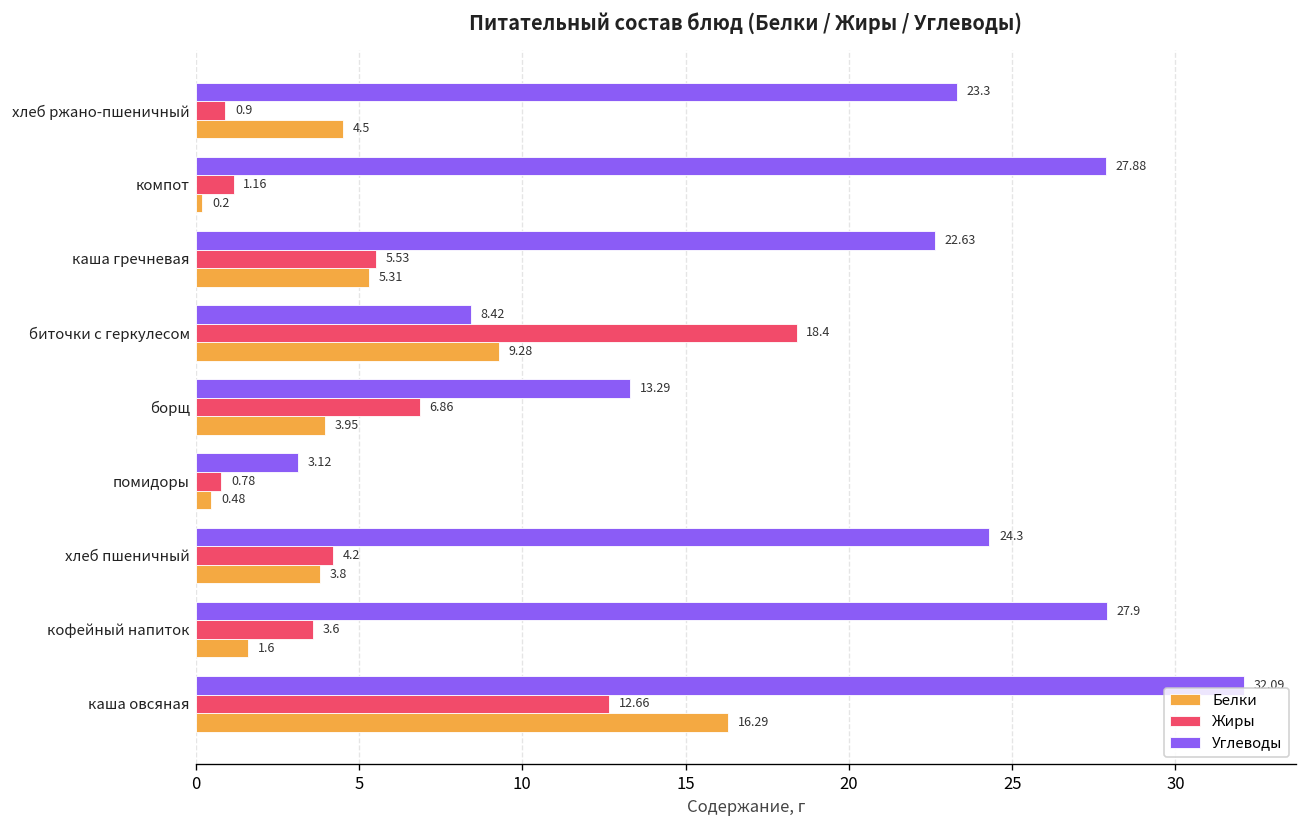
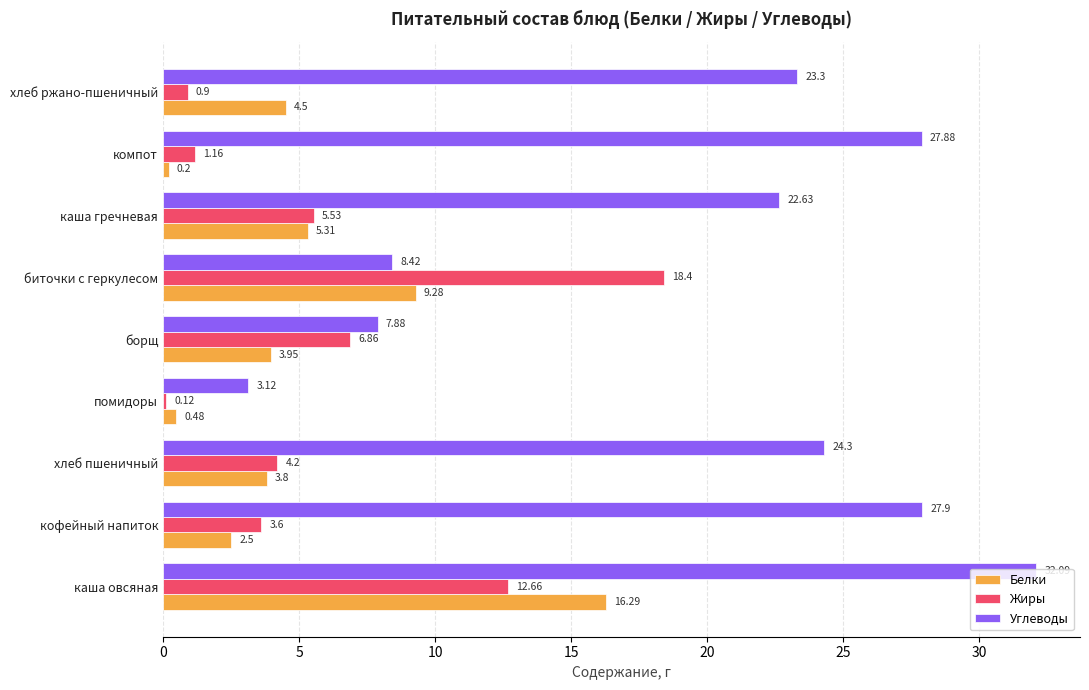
  {
    "Белки": {
      "хлеб ржано-пшеничный": 4.5,
      "компот": 0.2,
      "каша гречневая": 5.31,
      "биточки с геркулесом": 9.28,
      "борщ": 3.95,
      "помидоры": 0.48,
      "хлеб пшеничный": 3.8,
-     "кофейный напиток": 1.6,
+     "кофейный напиток": 2.5,
      "каша овсяная": 16.29
    },
    "Жиры": {
      "хлеб ржано-пшеничный": 0.9,
      "компот": 1.16,
      "каша гречневая": 5.53,
      "биточки с геркулесом": 18.4,
      "борщ": 6.86,
-     "помидоры": 0.78,
+     "помидоры": 0.12,
      "хлеб пшеничный": 4.2,
      "кофейный напиток": 3.6,
      "каша овсяная": 12.66
    },
    "Углеводы": {
      "хлеб ржано-пшеничный": 23.3,
      "компот": 27.88,
      "каша гречневая": 22.63,
      "биточки с геркулесом": 8.42,
-     "борщ": 13.29,
+     "борщ": 7.88,
      "помидоры": 3.12,
      "хлеб пшеничный": 24.3,
      "кофейный напиток": 27.9
    }
  }
